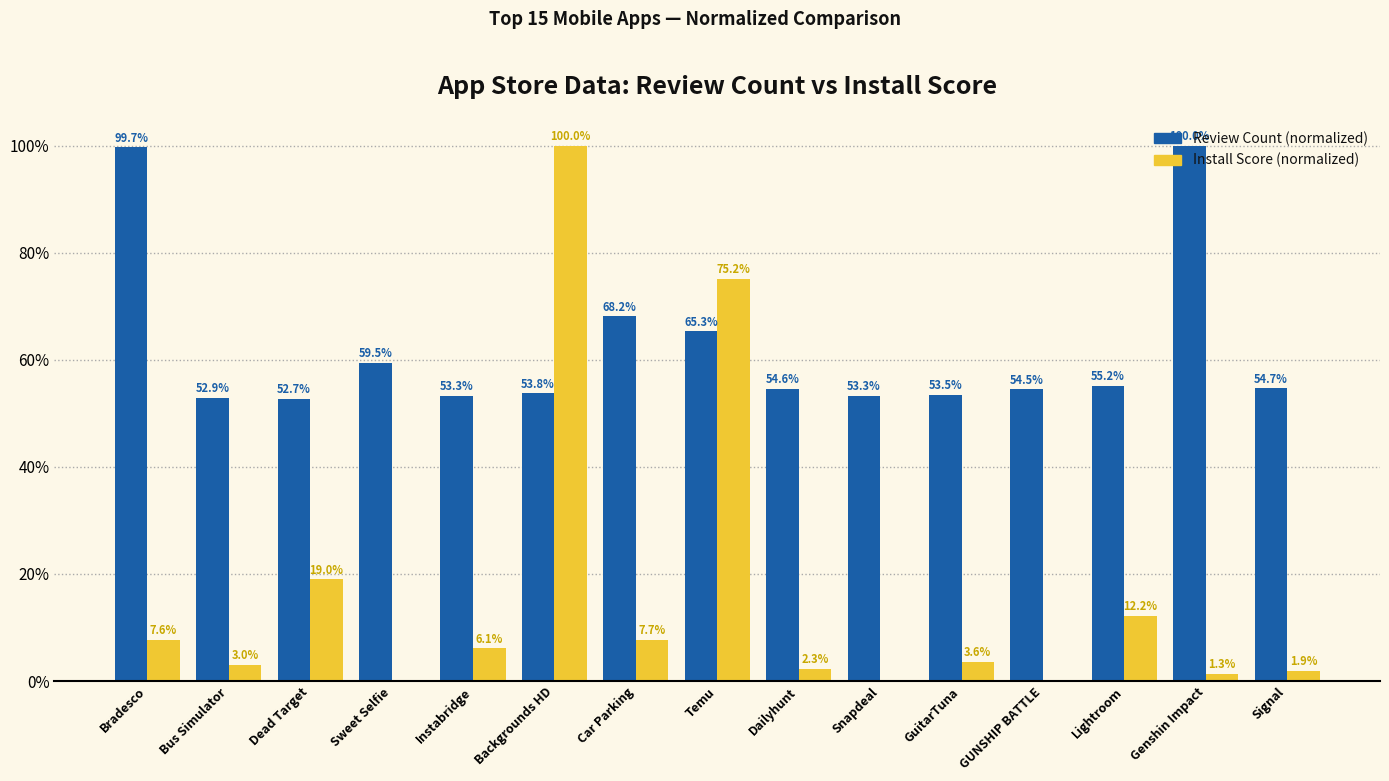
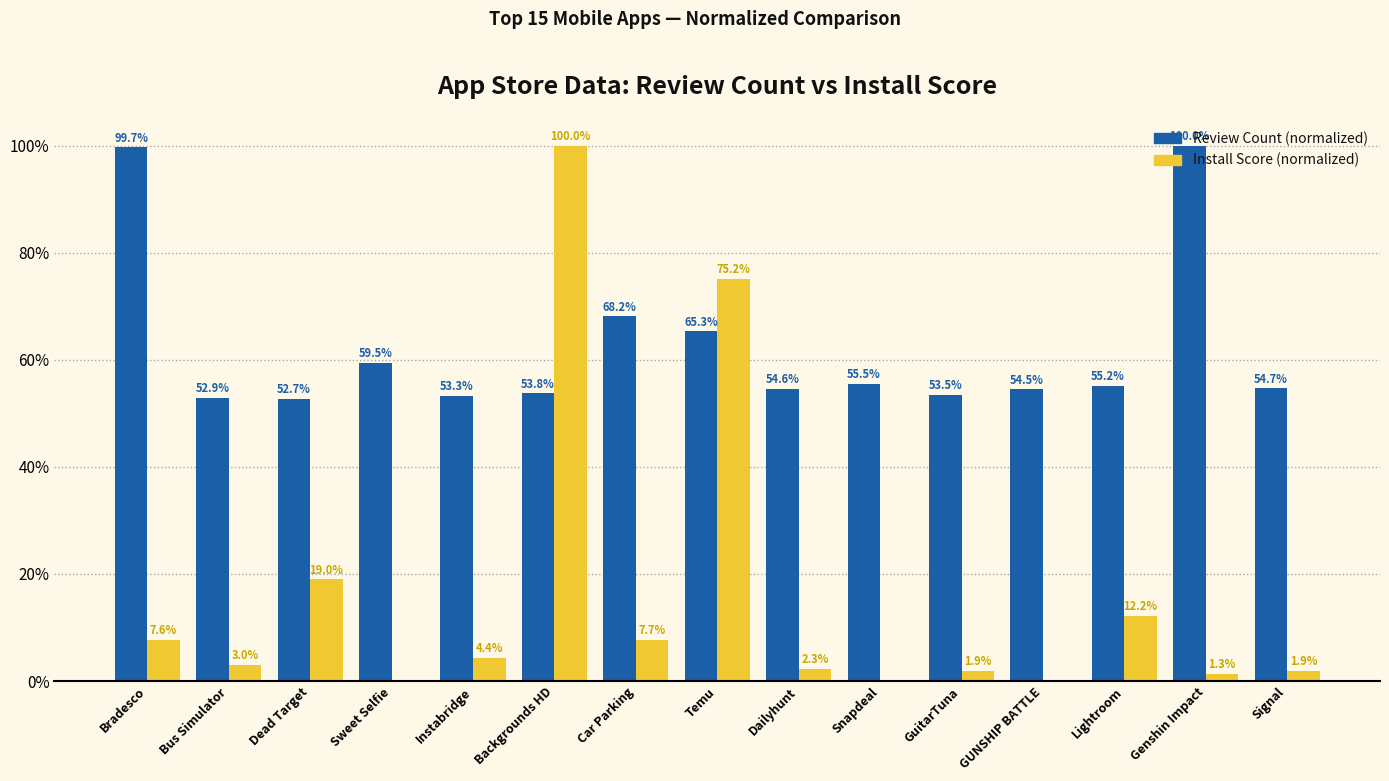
  {
    "Review Count (normalized)": {
      "Bradesco": "99.7%",
      "Bus Simulator": "52.9%",
      "Dead Target": "52.7%",
      "Sweet Selfie": "59.5%",
      "Instabridge": "53.3%",
      "Backgrounds HD": "53.8%",
      "Car Parking": "68.2%",
      "Temu": "65.3%",
      "Dailyhunt": "54.6%",
-     "Snapdeal": "53.3%",
+     "Snapdeal": "55.5%",
      "GuitarTuna": "53.5%",
      "GUNSHIP BATTLE": "54.5%",
      "Lightroom": "55.2%",
      "Genshin Impact": "100.0%",
      "Signal": "54.7%"
    },
    "Install Score (normalized)": {
      "Bradesco": "7.6%",
      "Bus Simulator": "3.0%",
      "Dead Target": "19.0%",
-     "Instabridge": "6.1%",
+     "Instabridge": "4.4%",
      "Backgrounds HD": "100.0%",
      "Car Parking": "7.7%",
      "Temu": "75.2%",
      "Dailyhunt": "2.3%",
-     "GuitarTuna": "3.6%",
+     "GuitarTuna": "1.9%",
      "Lightroom": "12.2%",
      "Genshin Impact": "1.3%",
      "Signal": "1.9%"
    }
  }
